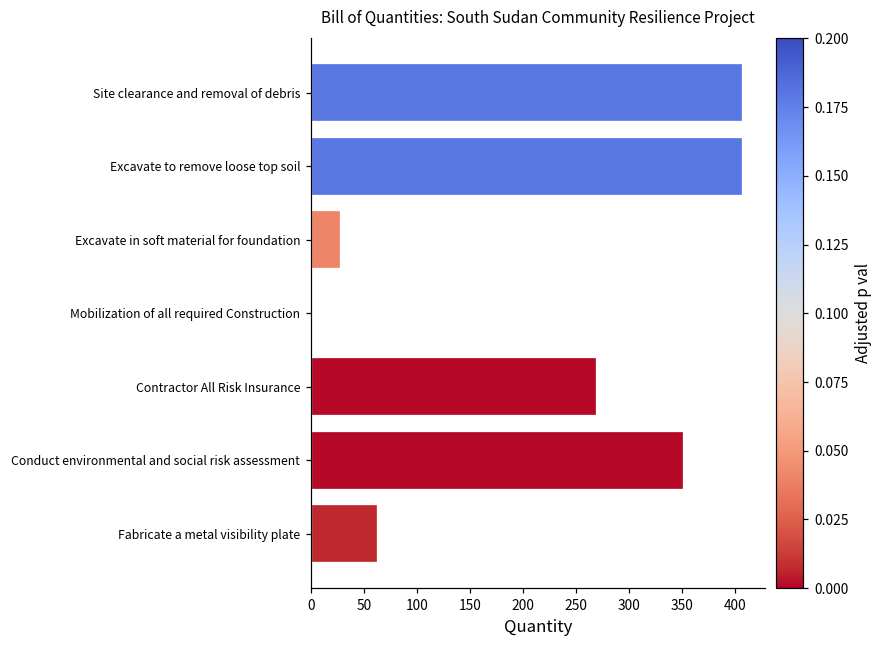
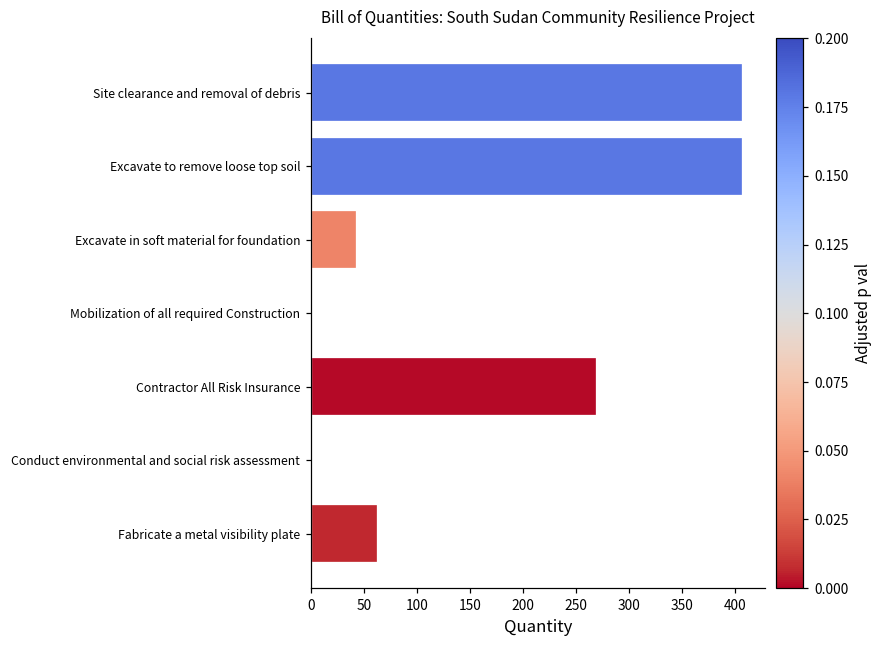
  {
    "Site clearance and removal of debris": 410,
    "Excavate to remove loose top soil": 410,
-   "Excavate in soft material for foundation": 30,
+   "Excavate in soft material for foundation": 40,
    "Contractor All Risk Insurance": 270,
-   "Conduct environmental and social risk assessment": 350,
+   "Conduct environmental and social risk assessment": 0,
    "Fabricate a metal visibility plate": 60
  }
